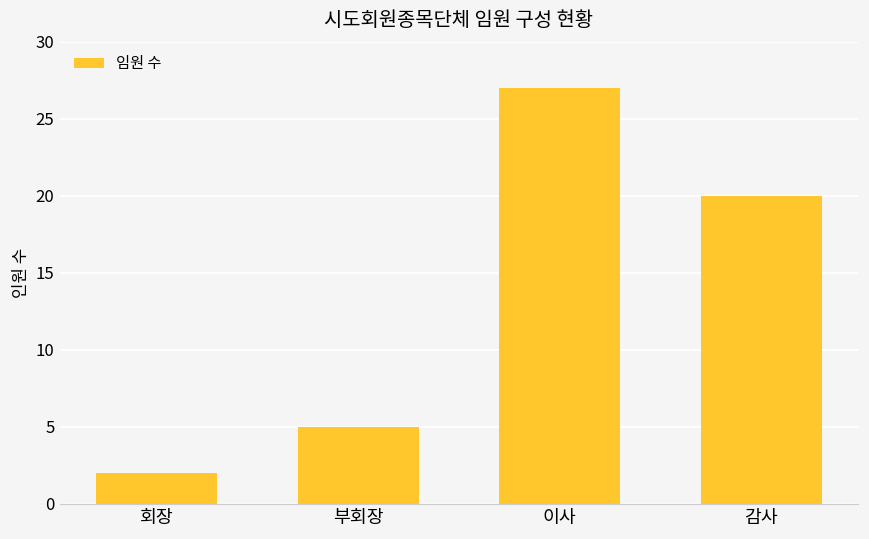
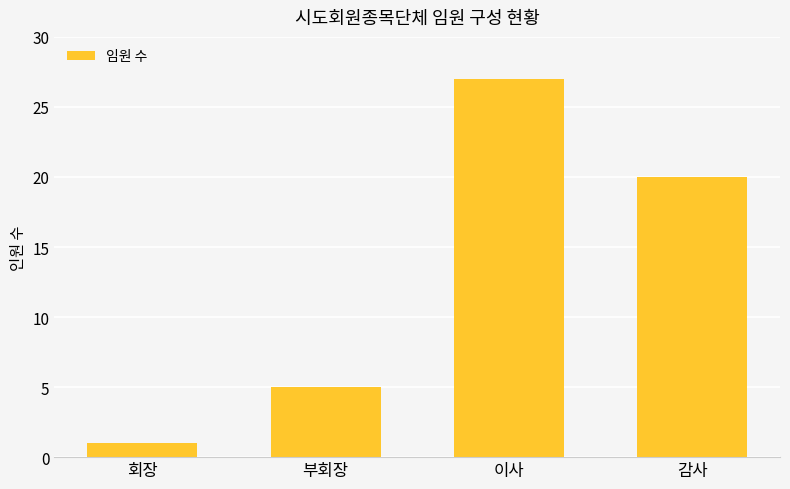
  {
-   "회장": 2,
+   "회장": 1,
    "부회장": 5,
    "이사": 27,
    "감사": 20
  }
